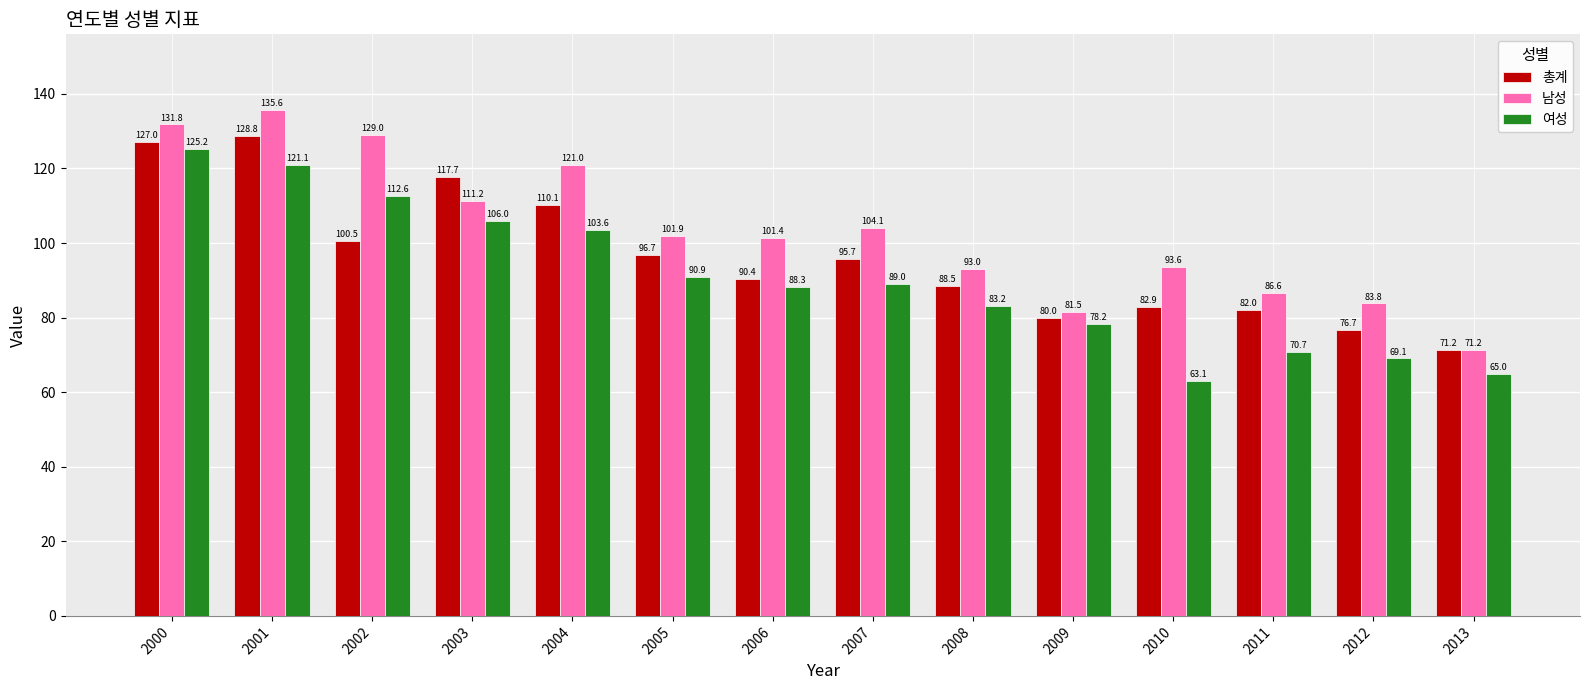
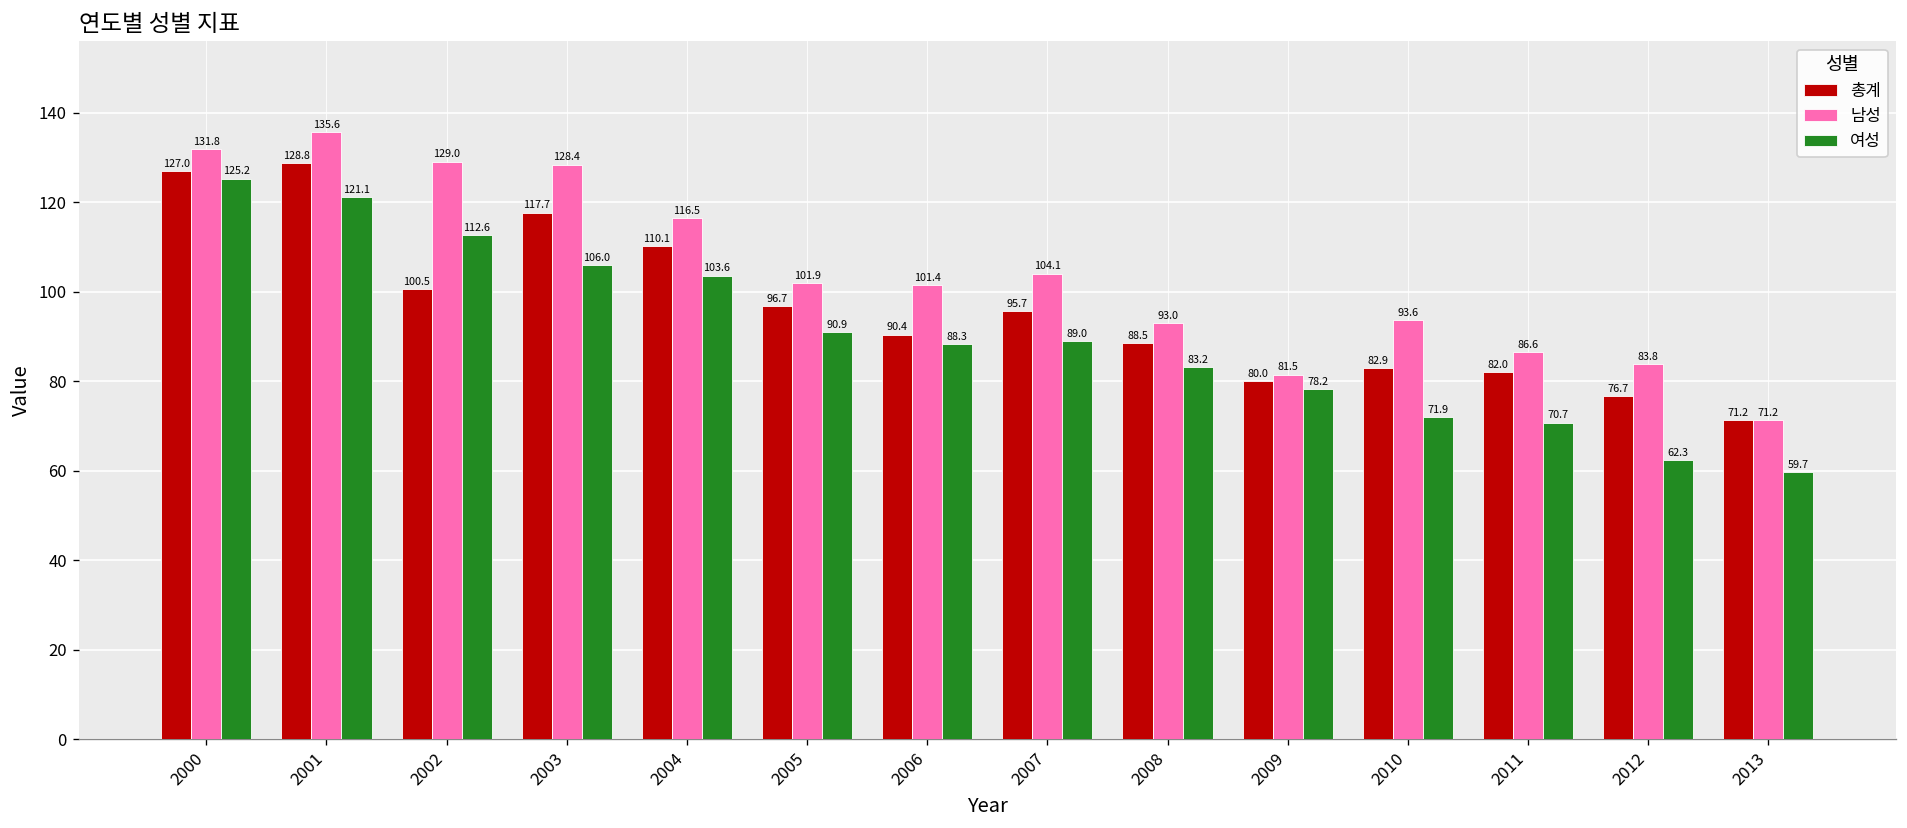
  {
    "총계": {
      "2000": 127.0,
      "2001": 128.8,
      "2002": 100.5,
      "2003": 117.7,
      "2004": 110.1,
      "2005": 96.7,
      "2006": 90.4,
      "2007": 95.7,
      "2008": 88.5,
      "2009": 80.0,
      "2010": 82.9,
      "2011": 82.0,
      "2012": 76.7,
      "2013": 71.2
    },
    "남성": {
      "2000": 131.8,
      "2001": 135.6,
      "2002": 129.0,
-     "2003": 111.2,
-     "2004": 121.0,
+     "2003": 128.4,
+     "2004": 116.5,
      "2005": 101.9,
      "2006": 101.4,
      "2007": 104.1,
      "2008": 93.0,
      "2009": 81.5,
      "2010": 93.6,
      "2011": 86.6,
      "2012": 83.8,
      "2013": 71.2
    },
    "여성": {
      "2000": 125.2,
      "2001": 121.1,
      "2002": 112.6,
      "2003": 106.0,
      "2004": 103.6,
      "2005": 90.9,
      "2006": 88.3,
      "2007": 89.0,
      "2008": 83.2,
      "2009": 78.2,
-     "2010": 63.1,
+     "2010": 71.9,
      "2011": 70.7,
-     "2012": 69.1,
-     "2013": 65.0
+     "2012": 62.3,
+     "2013": 59.7
    }
  }
